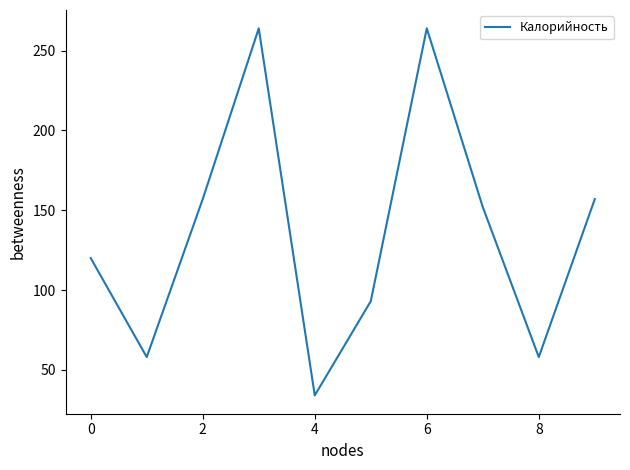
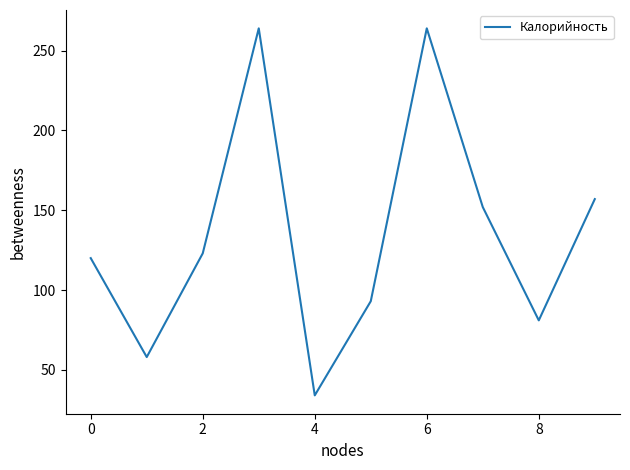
  {
    "0": 120,
-   "2": 157,
+   "2": 123,
    "4": 34,
    "6": 264,
-   "8": 58
+   "8": 81
  }
